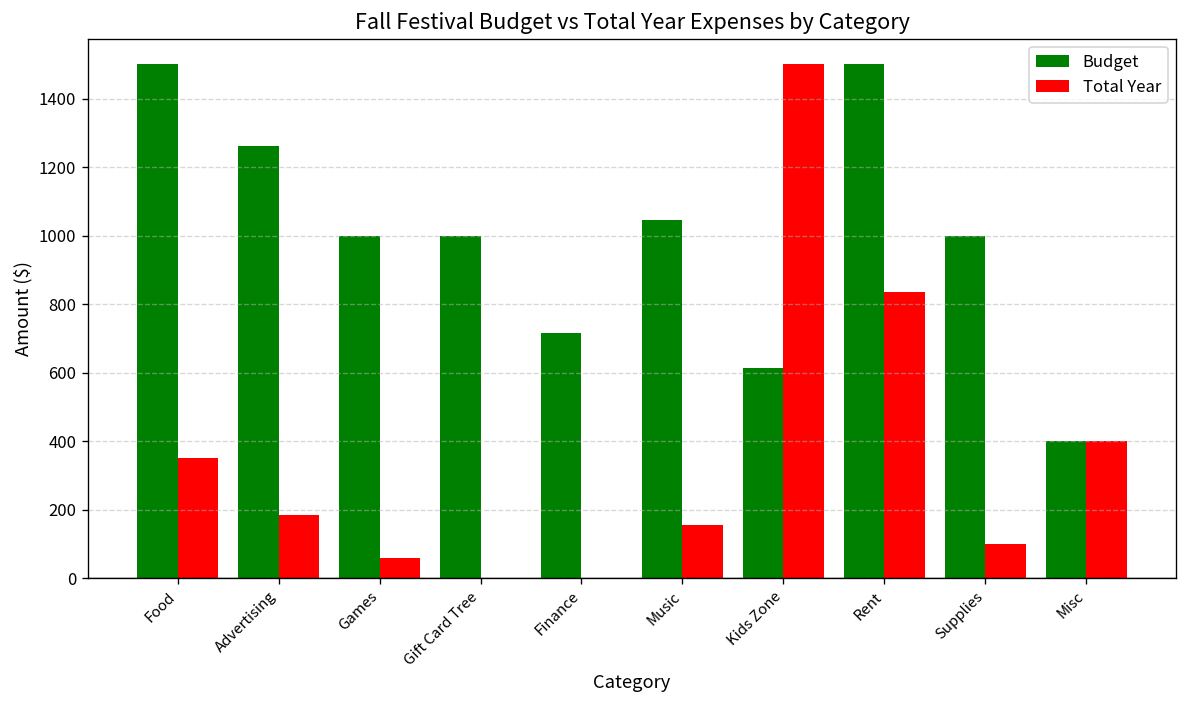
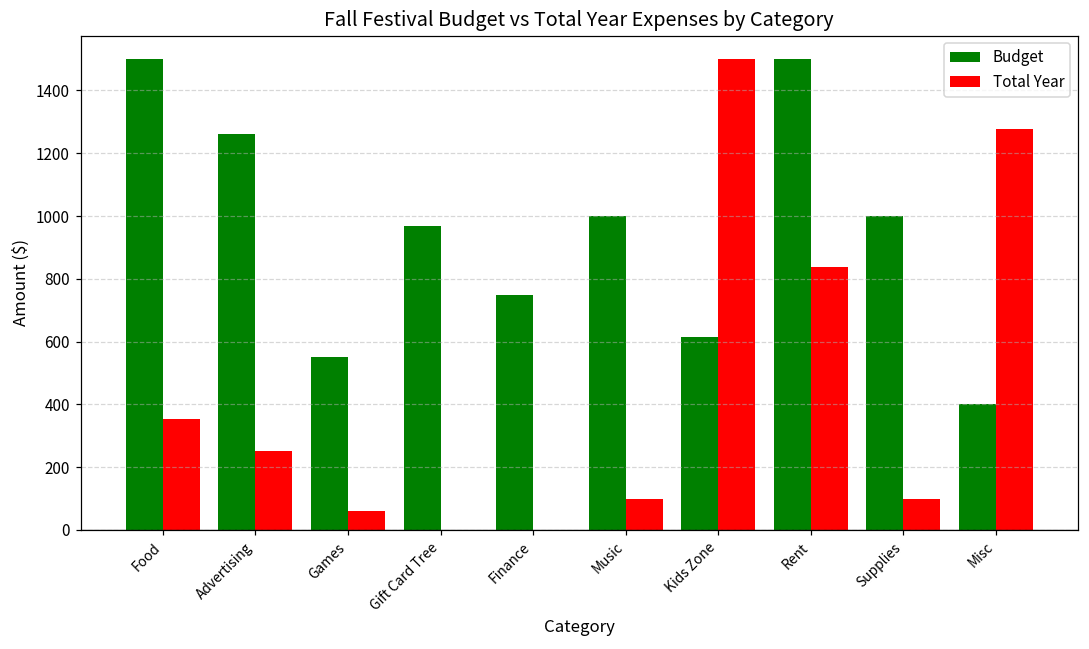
  {
    "Budget": {
      "Food": 1500,
      "Advertising": 1260,
-     "Games": 1000,
-     "Gift Card Tree": 1000,
-     "Finance": 720,
-     "Music": 1050,
+     "Games": 550,
+     "Gift Card Tree": 970,
+     "Finance": 750,
+     "Music": 1000,
      "Kids Zone": 620,
      "Rent": 1500,
      "Supplies": 1000,
      "Misc": 400
    },
    "Total Year": {
      "Food": 350,
-     "Advertising": 180,
+     "Advertising": 250,
      "Games": 60,
      "Gift Card Tree": 0,
      "Finance": 0,
-     "Music": 150,
+     "Music": 100,
      "Kids Zone": 1500,
      "Rent": 840,
      "Supplies": 100,
-     "Misc": 400
+     "Misc": 1280
    }
  }
